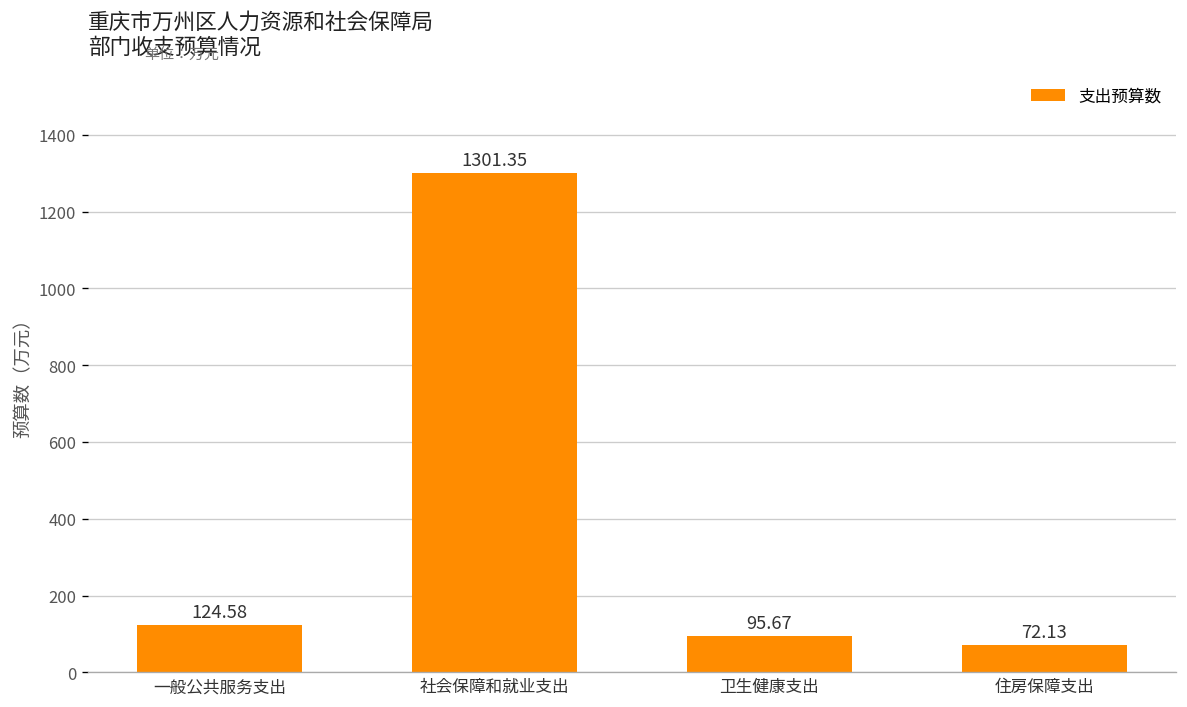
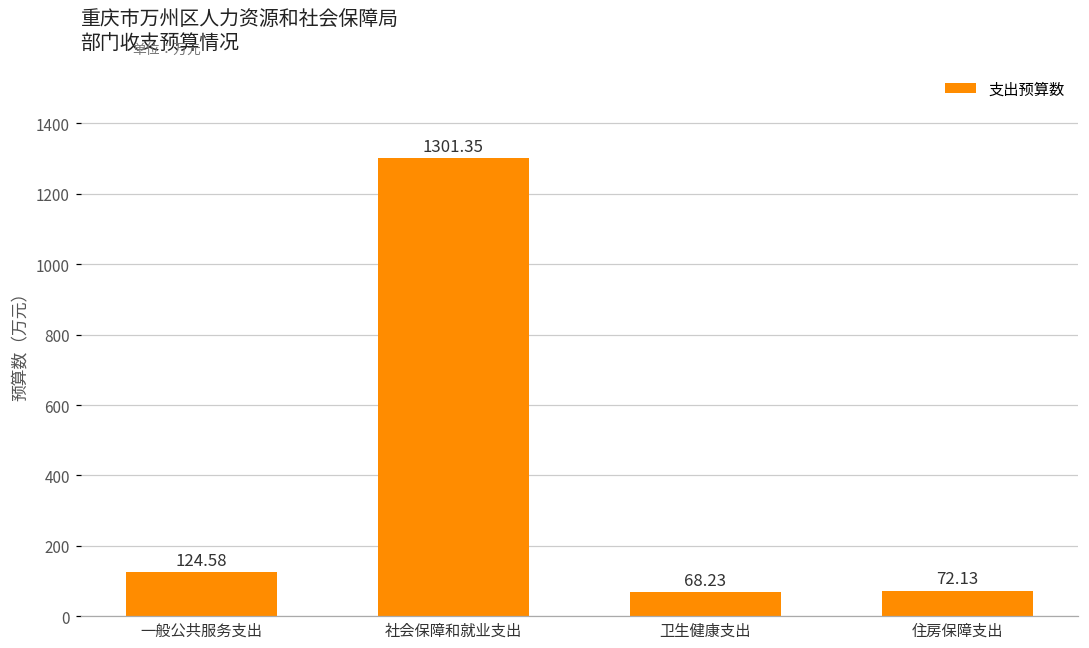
  {
    "一般公共服务支出": 124.58,
    "社会保障和就业支出": 1301.35,
-   "卫生健康支出": 95.67,
+   "卫生健康支出": 68.23,
    "住房保障支出": 72.13
  }
